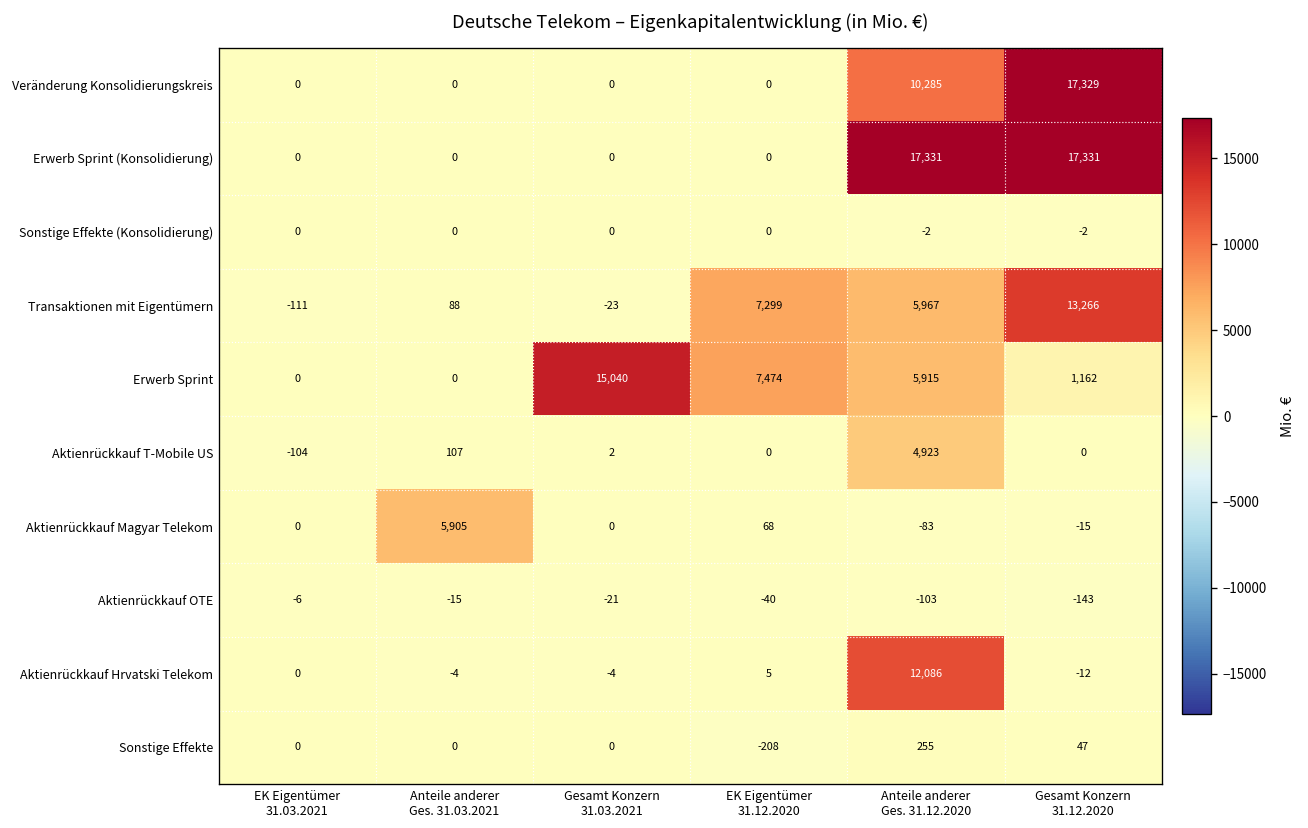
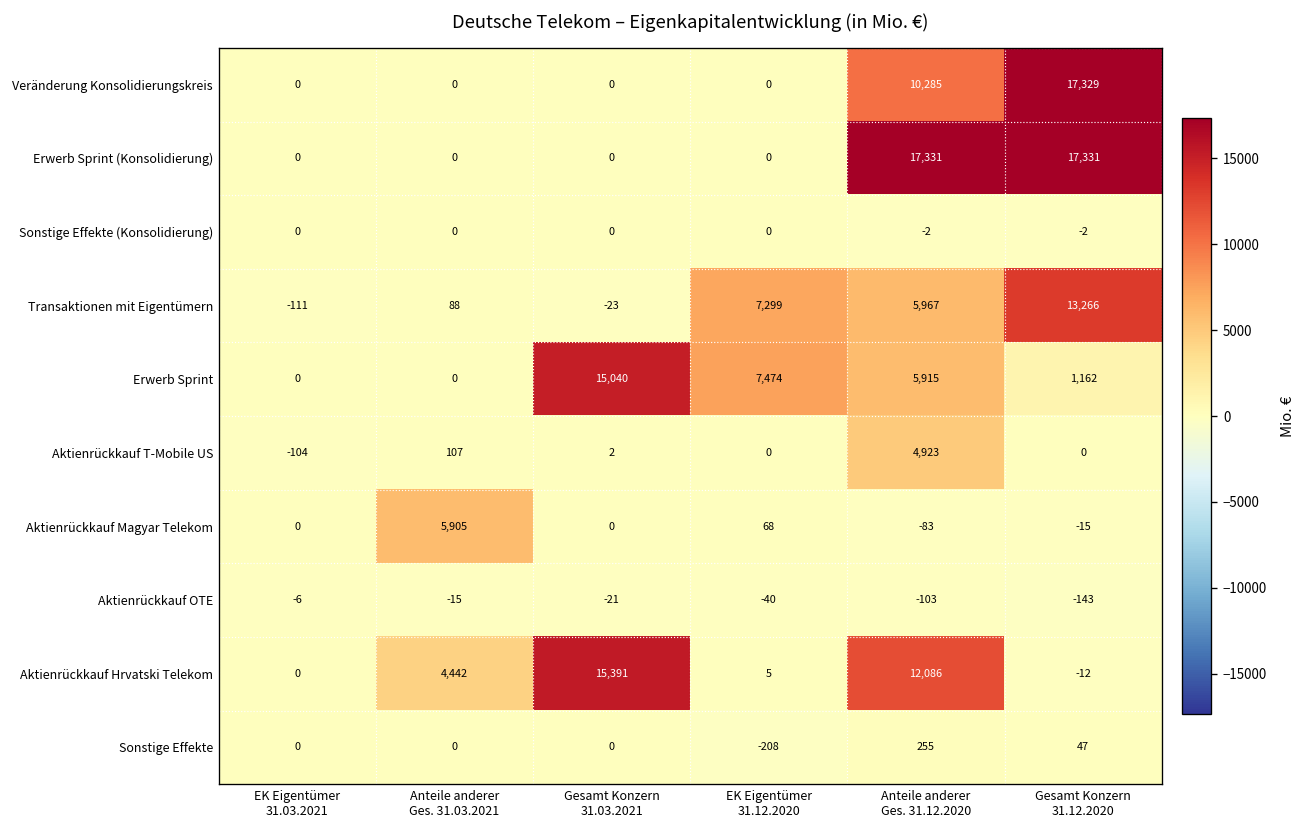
  {
    "Veränderung Konsolidierungskreis": {
      "EK Eigentümer 31.03.2021": "0",
      "Anteile anderer Ges. 31.03.2021": "0",
      "Gesamt Konzern 31.03.2021": "0",
      "EK Eigentümer 31.12.2020": "0",
      "Anteile anderer Ges. 31.12.2020": "10,285",
      "Gesamt Konzern 31.12.2020": "17,329"
    },
    "Erwerb Sprint (Konsolidierung)": {
      "EK Eigentümer 31.03.2021": "0",
      "Anteile anderer Ges. 31.03.2021": "0",
      "Gesamt Konzern 31.03.2021": "0",
      "EK Eigentümer 31.12.2020": "0",
      "Anteile anderer Ges. 31.12.2020": "17,331",
      "Gesamt Konzern 31.12.2020": "17,331"
    },
    "Sonstige Effekte (Konsolidierung)": {
      "EK Eigentümer 31.03.2021": "0",
      "Anteile anderer Ges. 31.03.2021": "0",
      "Gesamt Konzern 31.03.2021": "0",
      "EK Eigentümer 31.12.2020": "0",
      "Anteile anderer Ges. 31.12.2020": "-2",
      "Gesamt Konzern 31.12.2020": "-2"
    },
    "Transaktionen mit Eigentümern": {
      "EK Eigentümer 31.03.2021": "-111",
      "Anteile anderer Ges. 31.03.2021": "88",
      "Gesamt Konzern 31.03.2021": "-23",
      "EK Eigentümer 31.12.2020": "7,299",
      "Anteile anderer Ges. 31.12.2020": "5,967",
      "Gesamt Konzern 31.12.2020": "13,266"
    },
    "Erwerb Sprint": {
      "EK Eigentümer 31.03.2021": "0",
      "Anteile anderer Ges. 31.03.2021": "0",
      "Gesamt Konzern 31.03.2021": "15,040",
      "EK Eigentümer 31.12.2020": "7,474",
      "Anteile anderer Ges. 31.12.2020": "5,915",
      "Gesamt Konzern 31.12.2020": "1,162"
    },
    "Aktienrückkauf T-Mobile US": {
      "EK Eigentümer 31.03.2021": "-104",
      "Anteile anderer Ges. 31.03.2021": "107",
      "Gesamt Konzern 31.03.2021": "2",
      "EK Eigentümer 31.12.2020": "0",
      "Anteile anderer Ges. 31.12.2020": "4,923",
      "Gesamt Konzern 31.12.2020": "0"
    },
    "Aktienrückkauf Magyar Telekom": {
      "EK Eigentümer 31.03.2021": "0",
      "Anteile anderer Ges. 31.03.2021": "5,905",
      "Gesamt Konzern 31.03.2021": "0",
      "EK Eigentümer 31.12.2020": "68",
      "Anteile anderer Ges. 31.12.2020": "-83",
      "Gesamt Konzern 31.12.2020": "-15"
    },
    "Aktienrückkauf OTE": {
      "EK Eigentümer 31.03.2021": "-6",
      "Anteile anderer Ges. 31.03.2021": "-15",
      "Gesamt Konzern 31.03.2021": "-21",
      "EK Eigentümer 31.12.2020": "-40",
      "Anteile anderer Ges. 31.12.2020": "-103",
      "Gesamt Konzern 31.12.2020": "-143"
    },
    "Aktienrückkauf Hrvatski Telekom": {
      "EK Eigentümer 31.03.2021": "0",
-     "Anteile anderer Ges. 31.03.2021": "-4",
-     "Gesamt Konzern 31.03.2021": "-4",
+     "Anteile anderer Ges. 31.03.2021": "4,442",
+     "Gesamt Konzern 31.03.2021": "15,391",
      "EK Eigentümer 31.12.2020": "5",
      "Anteile anderer Ges. 31.12.2020": "12,086",
      "Gesamt Konzern 31.12.2020": "-12"
    },
    "Sonstige Effekte": {
      "EK Eigentümer 31.03.2021": "0",
      "Anteile anderer Ges. 31.03.2021": "0",
      "Gesamt Konzern 31.03.2021": "0",
      "EK Eigentümer 31.12.2020": "-208",
      "Anteile anderer Ges. 31.12.2020": "255",
      "Gesamt Konzern 31.12.2020": "47"
    }
  }
